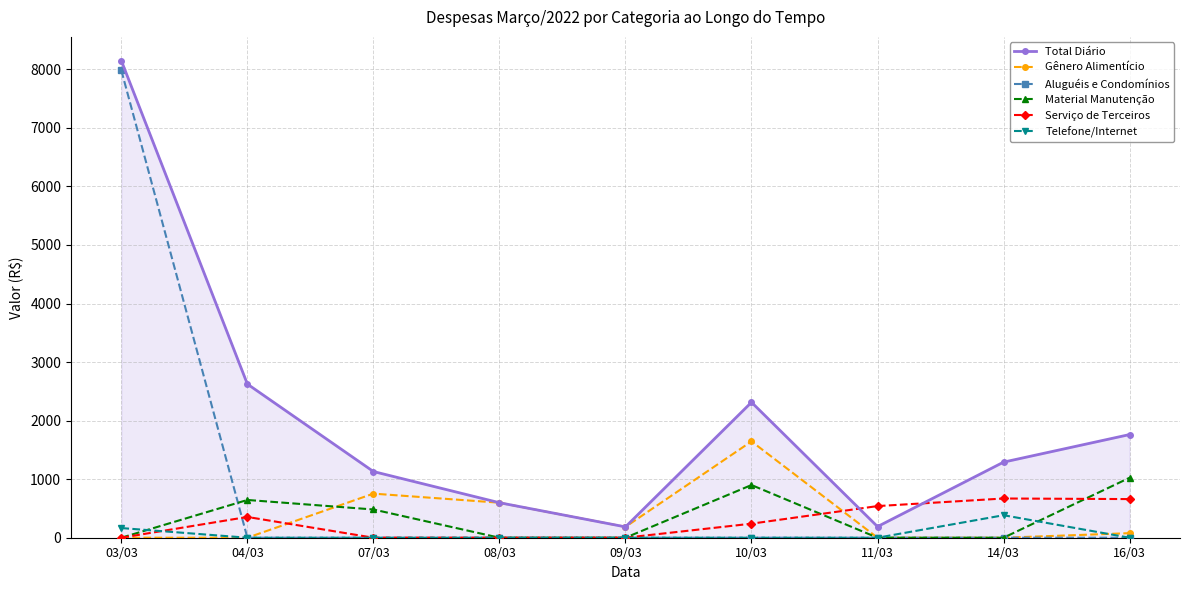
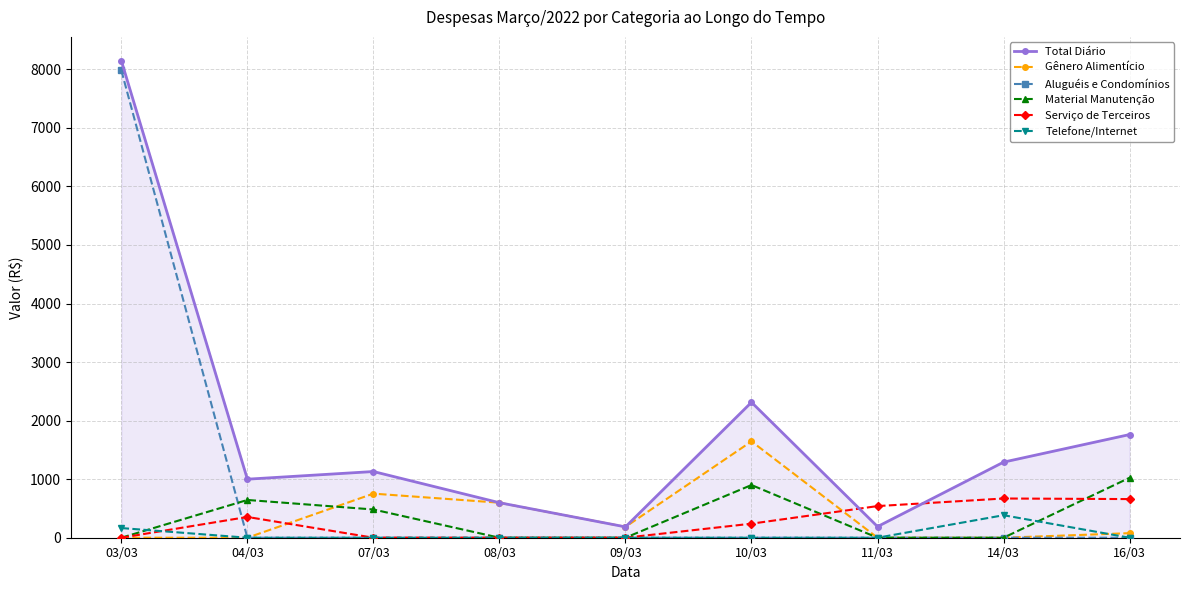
  {
    "Total Diário": {
      "03/03": 8100,
-     "04/03": 2600,
+     "04/03": 1000,
      "07/03": 1100,
      "10/03": 2300,
      "11/03": 200,
      "14/03": 1300,
      "16/03": 1800
    },
    "Gênero Alimentício": {
      "07/03": 800,
      "10/03": 1600,
      "16/03": 100
    },
    "Aluguéis e Condomínios": {
      "03/03": 8000
    },
    "Material Manutenção": {
      "04/03": 600,
      "07/03": 500,
      "10/03": 900,
      "16/03": 1000
    },
    "Serviço de Terceiros": {
      "04/03": 400,
      "10/03": 200,
      "11/03": 500,
      "14/03": 700,
      "16/03": 700
    },
    "Telefone/Internet": {
      "03/03": 200,
      "14/03": 400
    }
  }
